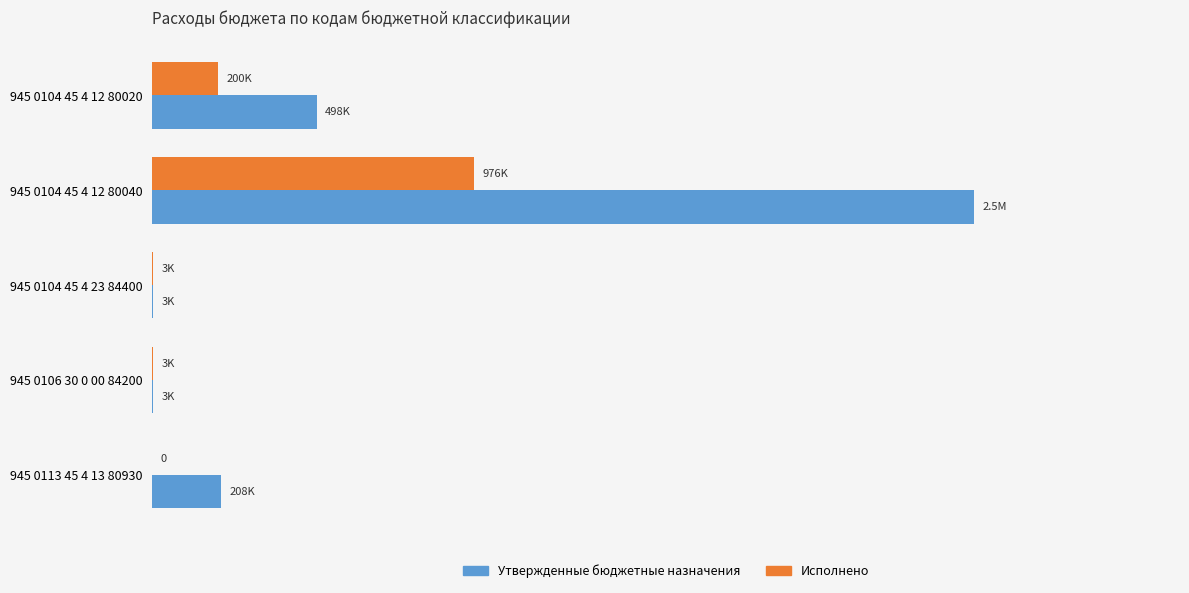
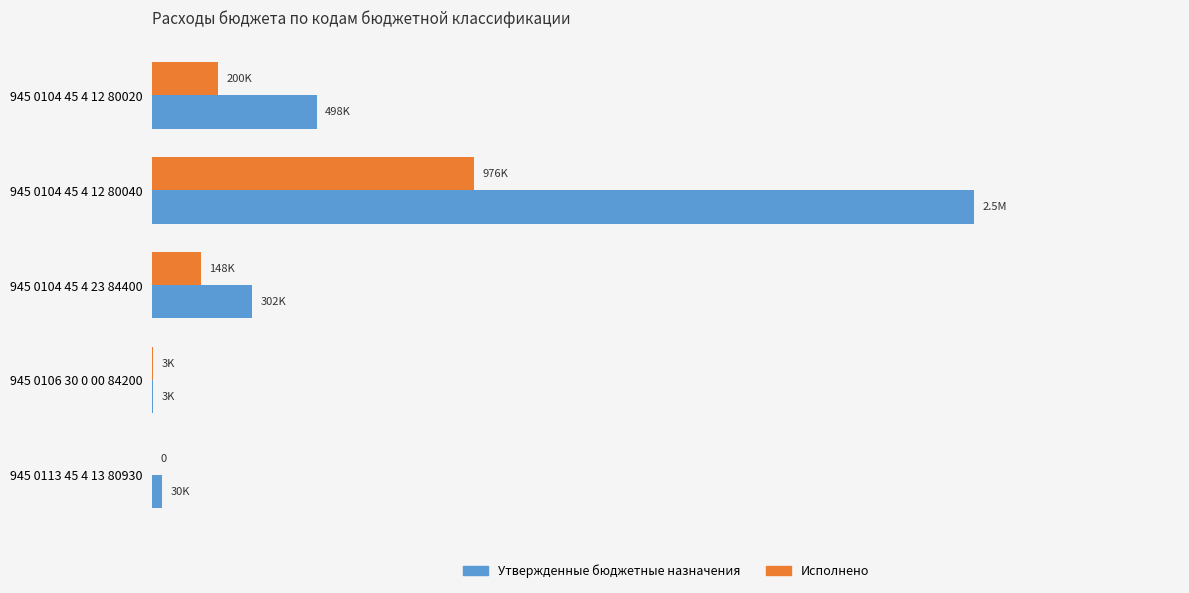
  {
    "Утвержденные бюджетные назначения": {
      "945 0104 45 4 12 80020": "498K",
      "945 0104 45 4 12 80040": "2.5M",
-     "945 0104 45 4 23 84400": "3K",
+     "945 0104 45 4 23 84400": "302K",
      "945 0106 30 0 00 84200": "3K",
-     "945 0113 45 4 13 80930": "208K"
+     "945 0113 45 4 13 80930": "30K"
    },
    "Исполнено": {
      "945 0104 45 4 12 80020": "200K",
      "945 0104 45 4 12 80040": "976K",
-     "945 0104 45 4 23 84400": "3K",
+     "945 0104 45 4 23 84400": "148K",
      "945 0106 30 0 00 84200": "3K",
      "945 0113 45 4 13 80930": "0"
    }
  }
